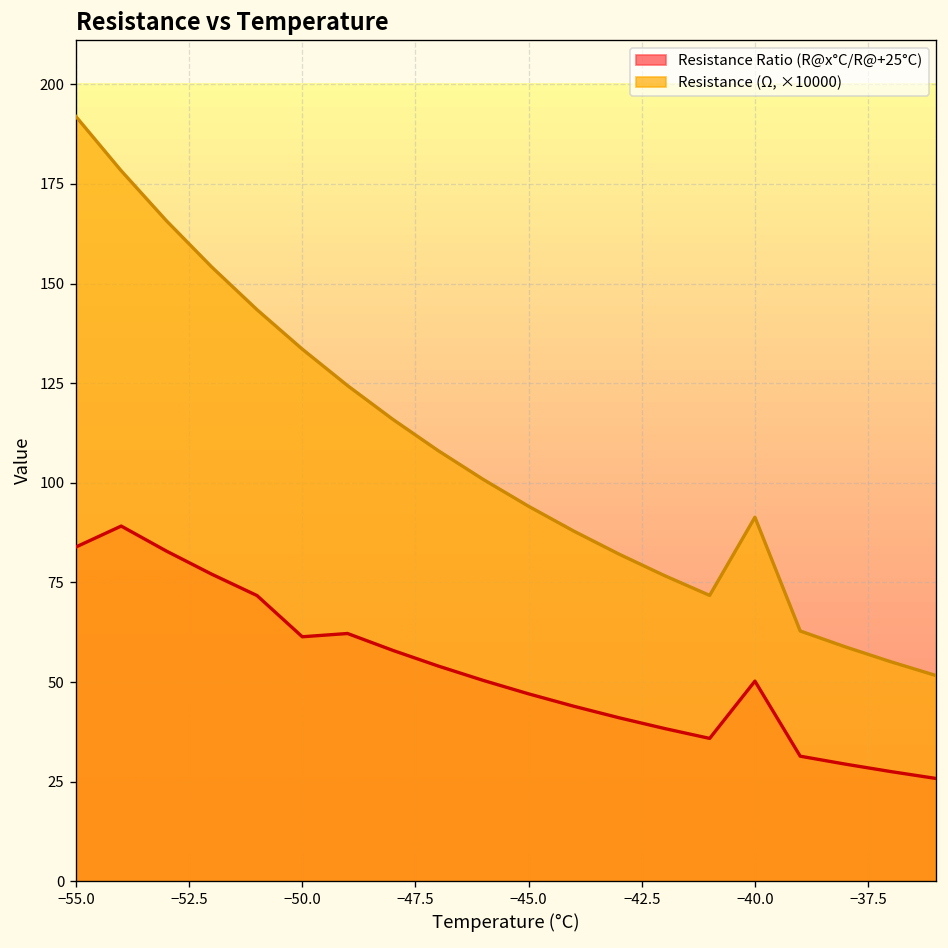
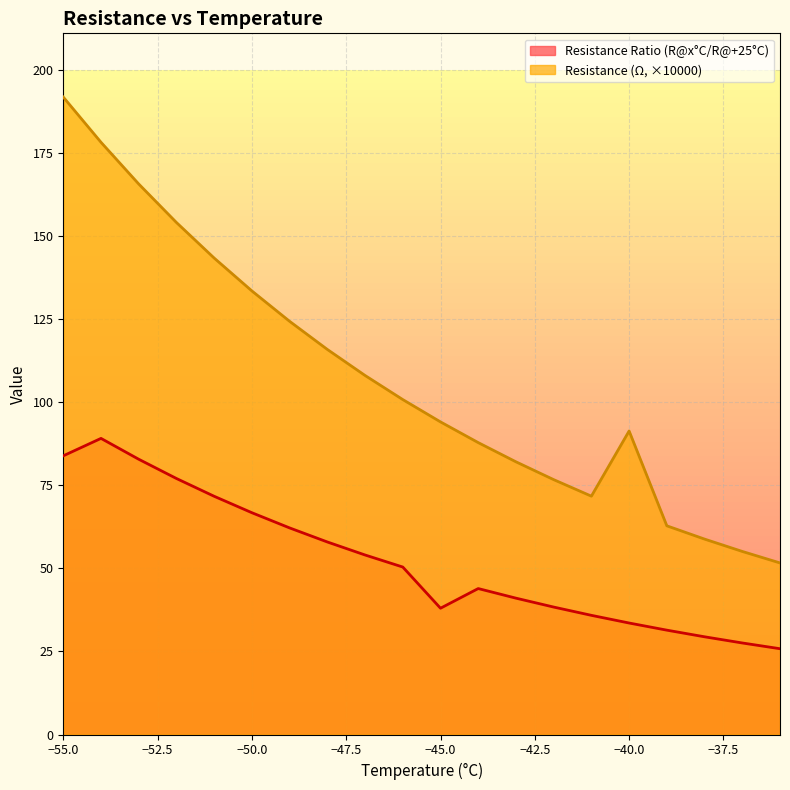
  {
    "Resistance Ratio (R@x°C/R@+25°C)": {
      "−55.0": 84,
-     "−50.0": 61,
-     "−45.0": 47,
-     "−40.0": 50
+     "−50.0": 67,
+     "−45.0": 38,
+     "−40.0": 34
    },
    "Resistance (Ω, ×10000)": {
      "−55.0": 192,
      "−50.0": 134,
      "−45.0": 94,
      "−40.0": 91
    }
  }
